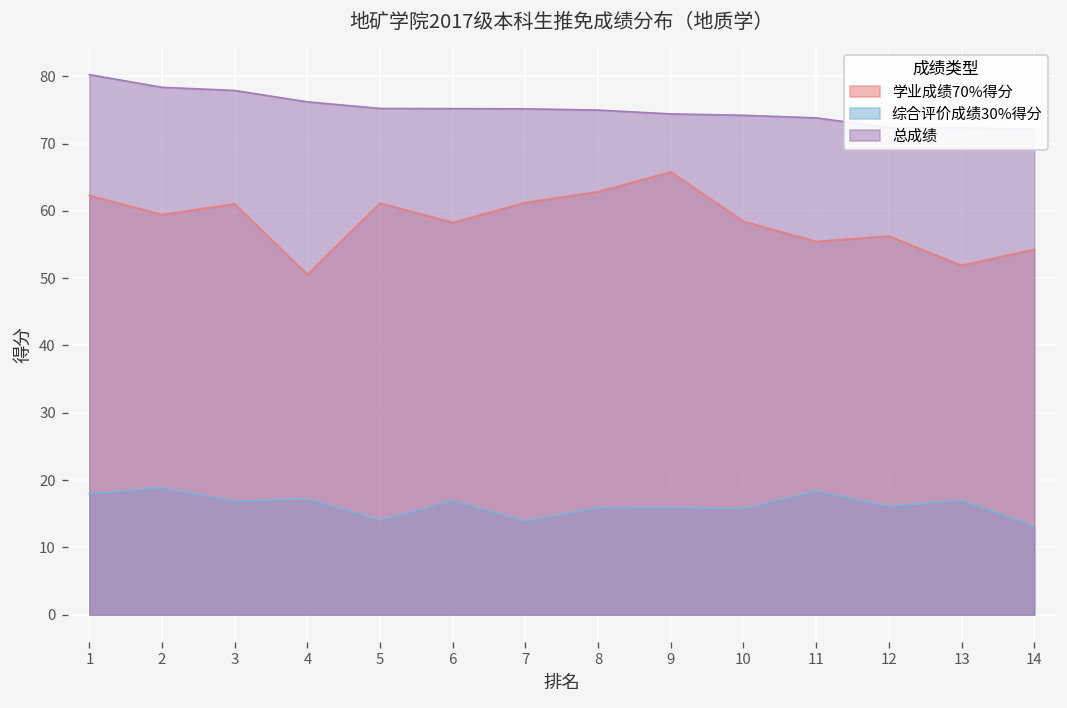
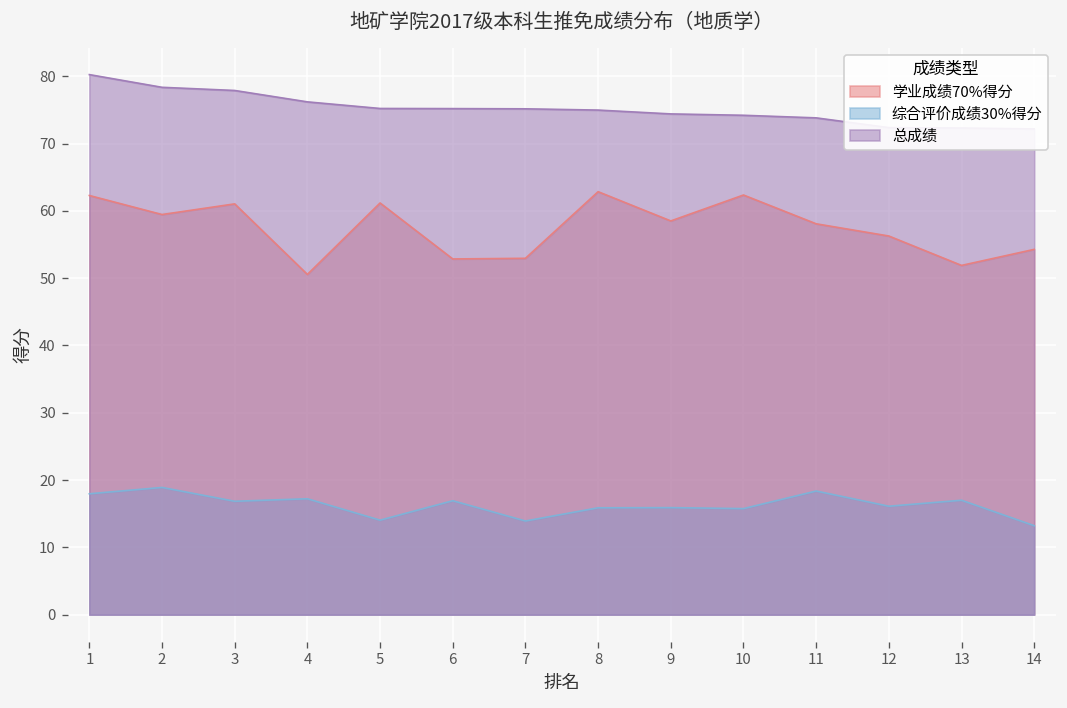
  {
    "学业成绩70%得分": {
      "1": 62,
      "2": 59,
      "3": 61,
      "4": 51,
      "5": 61,
-     "6": 58,
-     "7": 61,
+     "6": 53,
+     "7": 53,
      "8": 63,
-     "9": 66,
-     "10": 58,
-     "11": 55,
+     "9": 59,
+     "10": 62,
+     "11": 58,
      "12": 56,
      "13": 52,
      "14": 54
    }
  }
